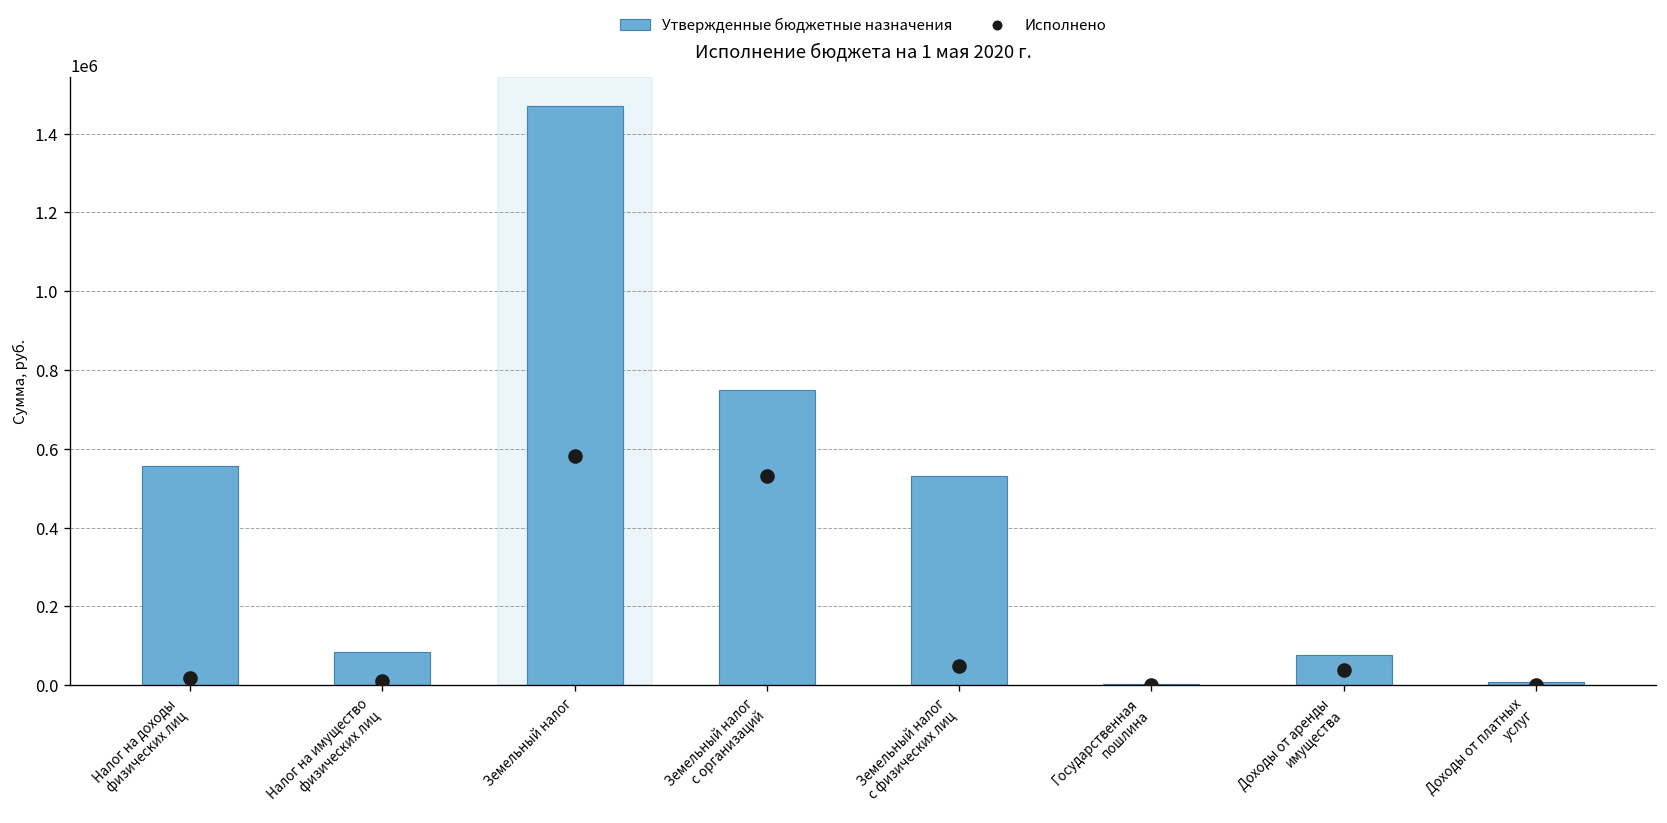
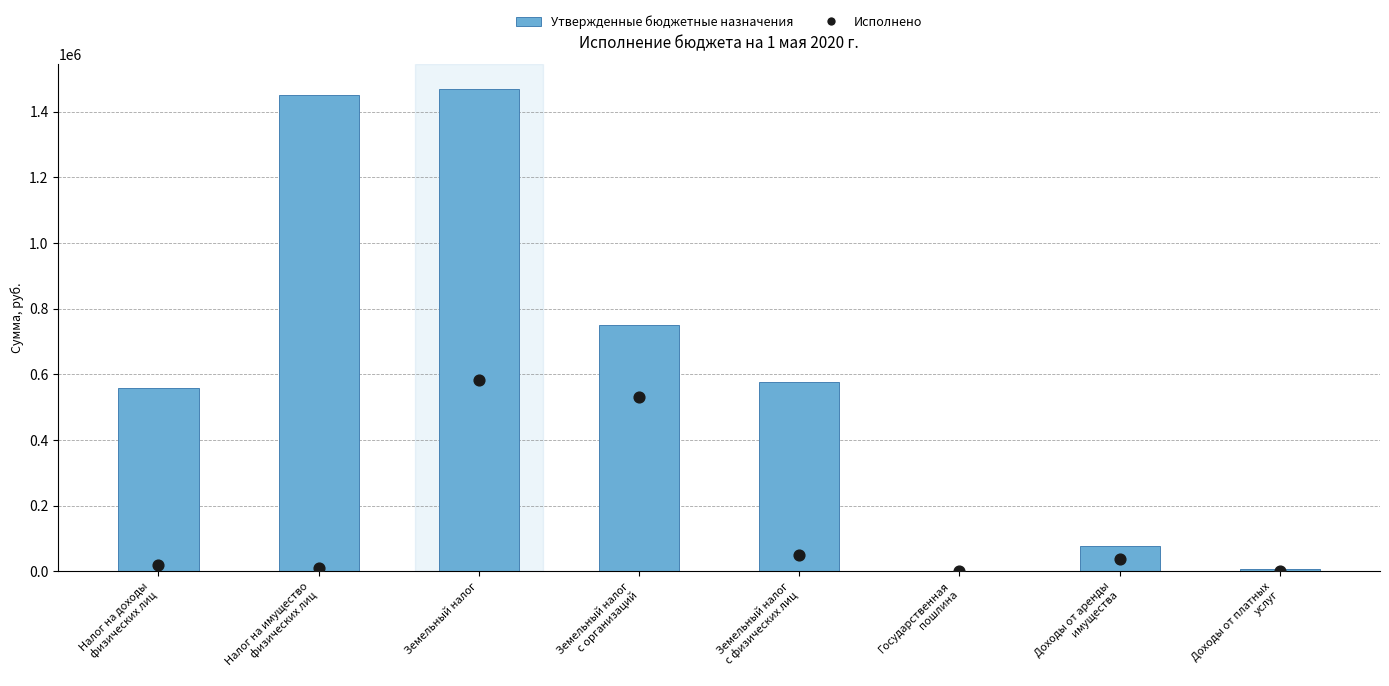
  {
    "Утвержденные бюджетные назначения": {
      "Налог на доходы физических лиц": 560000,
-     "Налог на имущество физических лиц": 90000,
+     "Налог на имущество физических лиц": 1450000,
      "Земельный налог": 1470000,
      "Земельный налог с организаций": 750000,
-     "Земельный налог с физических лиц": 530000,
+     "Земельный налог с физических лиц": 580000,
      "Доходы от аренды имущества": 80000,
      "Доходы от платных услуг": 10000
    }
  }
